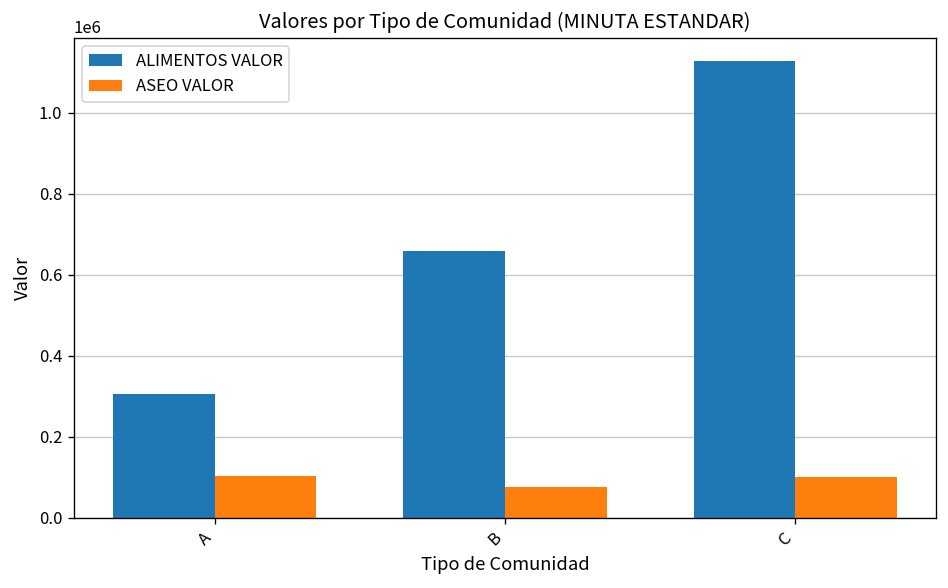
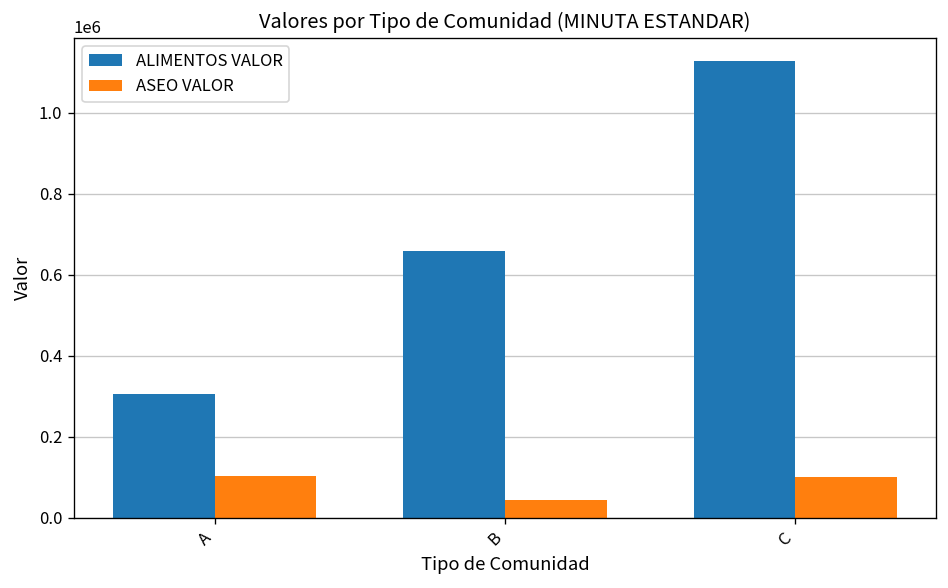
  {
    "ALIMENTOS VALOR": {
      "A": 300000,
      "B": 660000,
      "C": 1130000
    },
    "ASEO VALOR": {
      "A": 100000,
-     "B": 80000,
+     "B": 40000,
      "C": 100000
    }
  }
